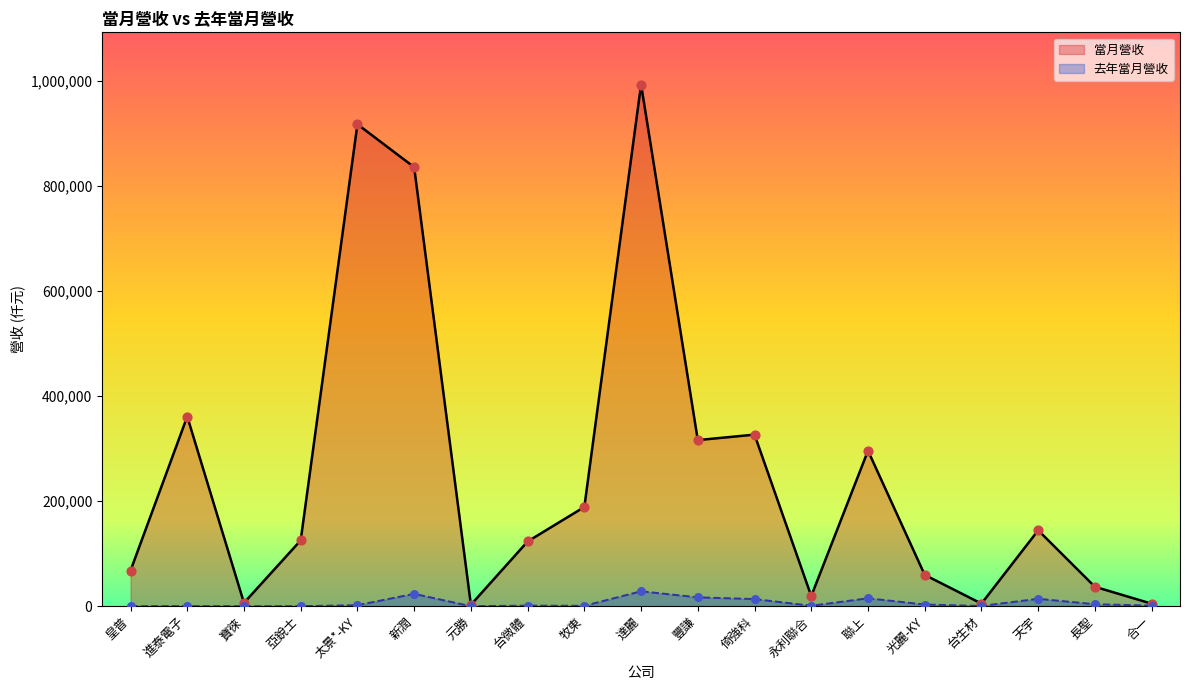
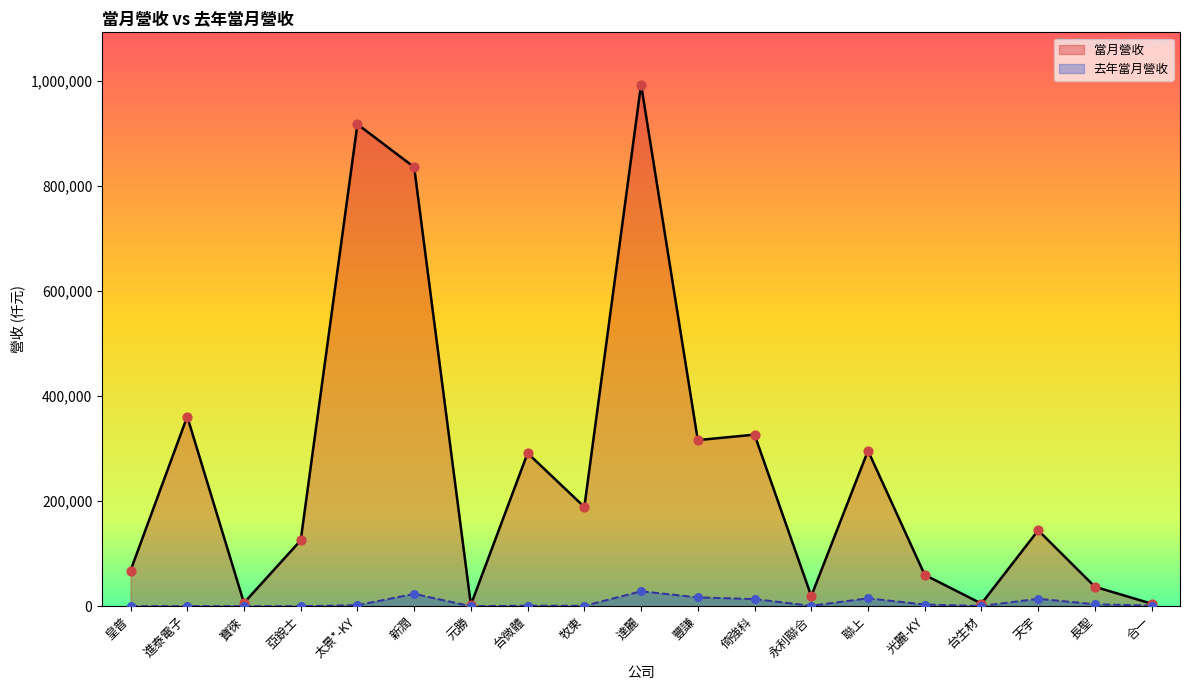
  {
    "當月營收": {
      "皇普": "70,000",
      "進泰電子": "360,000",
      "寶徠": "10,000",
      "亞銳士": "130,000",
      "太景*-KY": "920,000",
      "新潤": "840,000",
-     "台微體": "120,000",
+     "台微體": "290,000",
      "牧東": "190,000",
      "達麗": "990,000",
      "豐謙": "320,000",
      "倚強科": "330,000",
      "永利聯合": "20,000",
      "聯上": "300,000",
      "光麗-KY": "60,000",
      "天宇": "140,000",
      "長聖": "40,000"
    },
    "去年當月營收": {
      "皇普": "0",
      "進泰電子": "0",
      "寶徠": "0",
      "亞銳士": "0",
      "太景*-KY": "0",
      "新潤": "20,000",
      "台微體": "0",
      "牧東": "0",
      "達麗": "30,000",
      "豐謙": "20,000",
      "倚強科": "10,000",
      "永利聯合": "0",
      "聯上": "20,000",
      "光麗-KY": "0",
      "天宇": "10,000",
      "長聖": "0"
    }
  }
